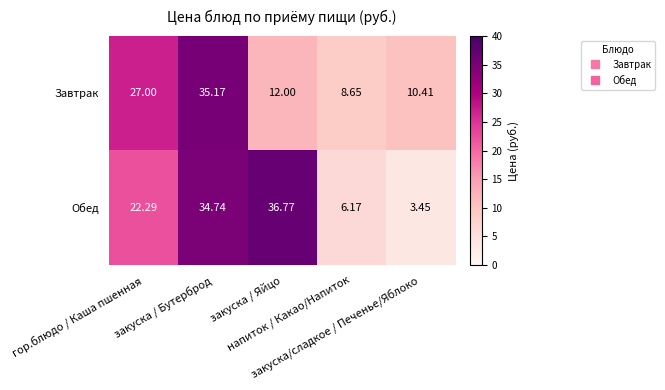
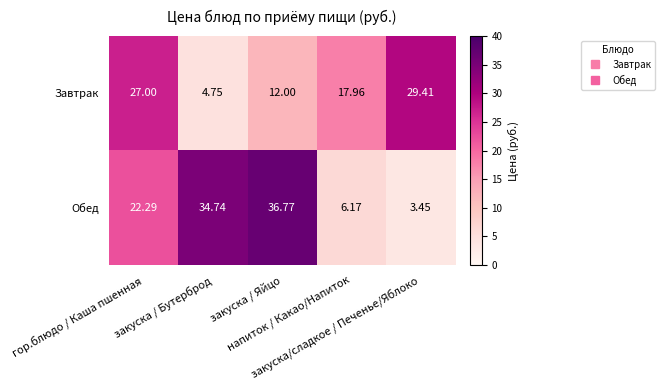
  {
    "Завтрак": {
      "гор.блюдо / Каша пшенная": 27.00,
-     "закуска / Бутерброд": 35.17,
+     "закуска / Бутерброд": 4.75,
      "закуска / Яйцо": 12.00,
-     "напиток / Какао/Напиток": 8.65,
-     "закуска/сладкое / Печенье/Яблоко": 10.41
+     "напиток / Какао/Напиток": 17.96,
+     "закуска/сладкое / Печенье/Яблоко": 29.41
    },
    "Обед": {
      "гор.блюдо / Каша пшенная": 22.29,
      "закуска / Бутерброд": 34.74,
      "закуска / Яйцо": 36.77,
      "напиток / Какао/Напиток": 6.17,
      "закуска/сладкое / Печенье/Яблоко": 3.45
    }
  }
